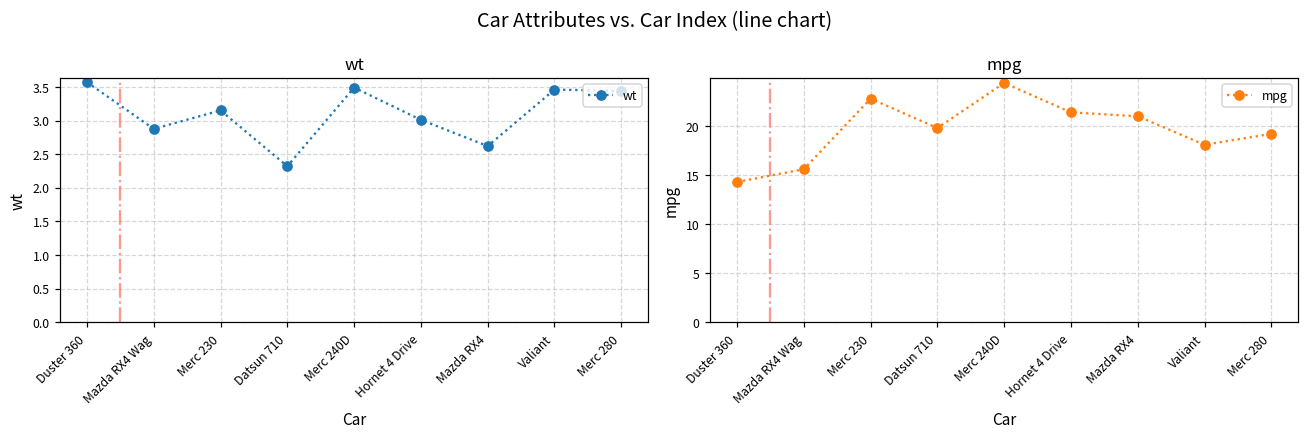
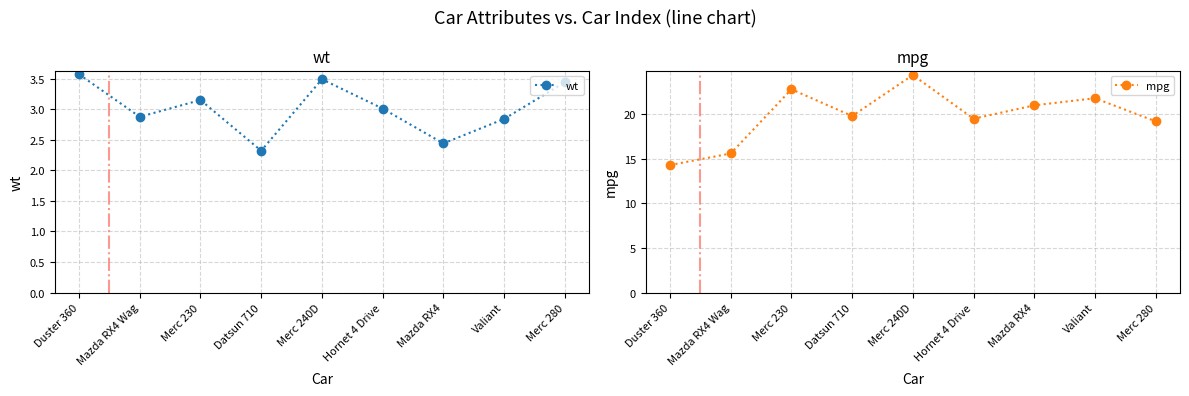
  {
    "wt": {
      "Duster 360": 3.6,
      "Mazda RX4 Wag": 2.9,
      "Merc 230": 3.2,
      "Datsun 710": 2.3,
      "Merc 240D": 3.5,
      "Hornet 4 Drive": 3.0,
-     "Mazda RX4": 2.6,
-     "Valiant": 3.5
+     "Mazda RX4": 2.4,
+     "Valiant": 2.8
    },
    "mpg": {
      "Duster 360": 14,
      "Mazda RX4 Wag": 16,
      "Merc 230": 23,
      "Datsun 710": 20,
      "Merc 240D": 24,
-     "Hornet 4 Drive": 21,
+     "Hornet 4 Drive": 20,
      "Mazda RX4": 21,
-     "Valiant": 18,
+     "Valiant": 22,
      "Merc 280": 19
    }
  }
